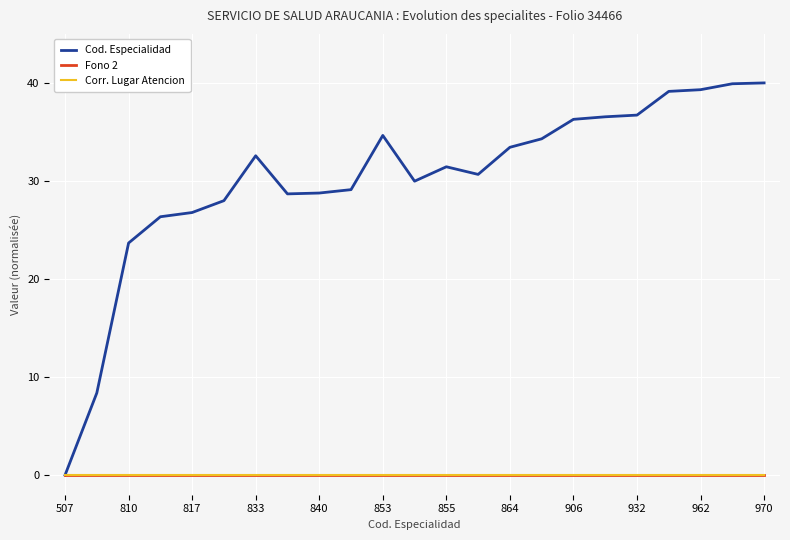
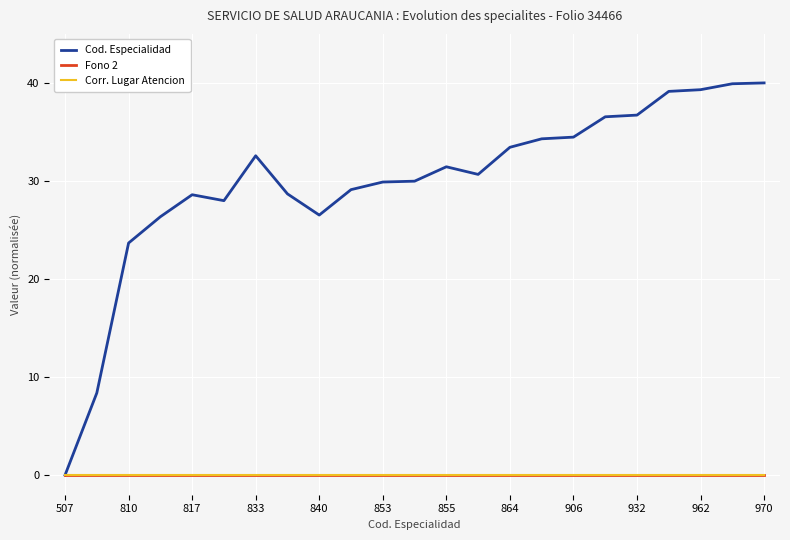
  {
    "Cod. Especialidad": {
      "810": 24,
-     "817": 27,
+     "817": 29,
      "833": 33,
-     "840": 29,
-     "853": 35,
+     "840": 27,
+     "853": 30,
      "855": 31,
      "864": 33,
-     "906": 36,
+     "906": 34,
      "932": 37,
      "962": 39,
      "970": 40
    },
    "Corr. Lugar Atencion": {
      "810": 0,
      "817": 0,
      "833": 0,
      "840": 0,
      "853": 0,
      "855": 0,
      "864": 0,
      "906": 0,
      "932": 0,
      "962": 0,
      "970": 0
    }
  }
